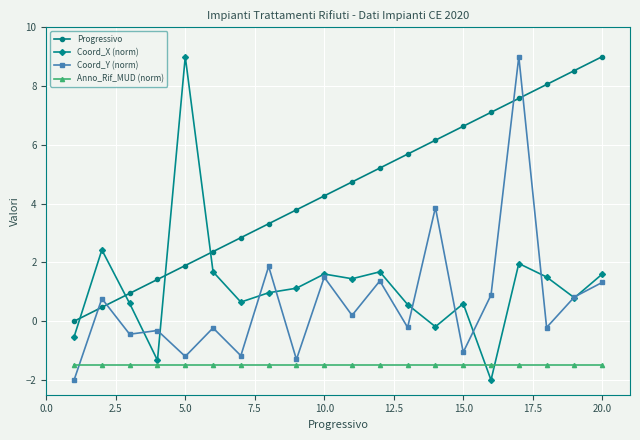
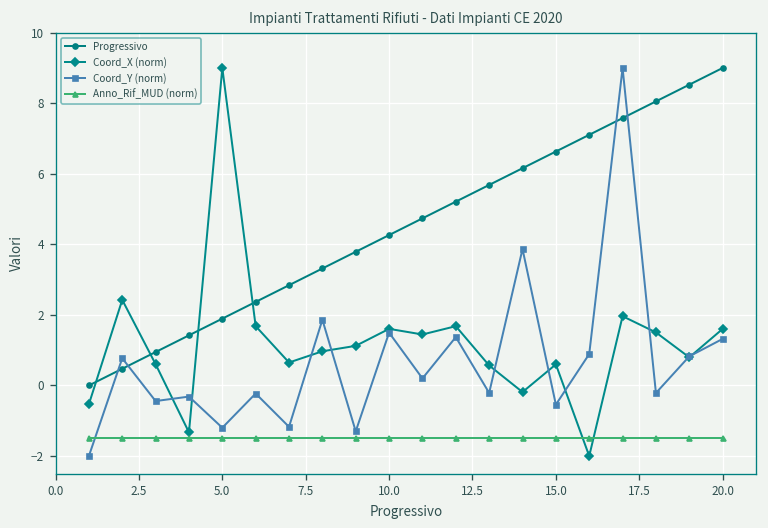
  {
    "Coord_Y (norm)": {
      "5.0": -1.2,
      "10.0": 1.5,
-     "15.0": -1.1,
+     "15.0": -0.5,
      "20.0": 1.3
    },
    "Anno_Rif_MUD (norm)": {
      "5.0": -1.5,
      "10.0": -1.5,
      "15.0": -1.5,
      "20.0": -1.5
    }
  }
